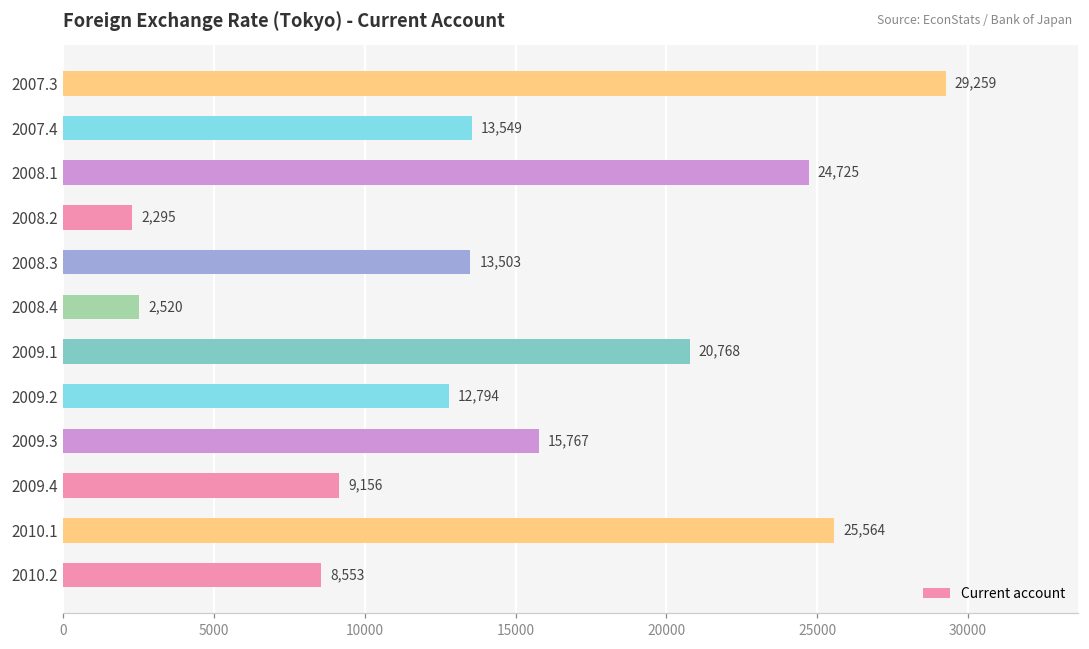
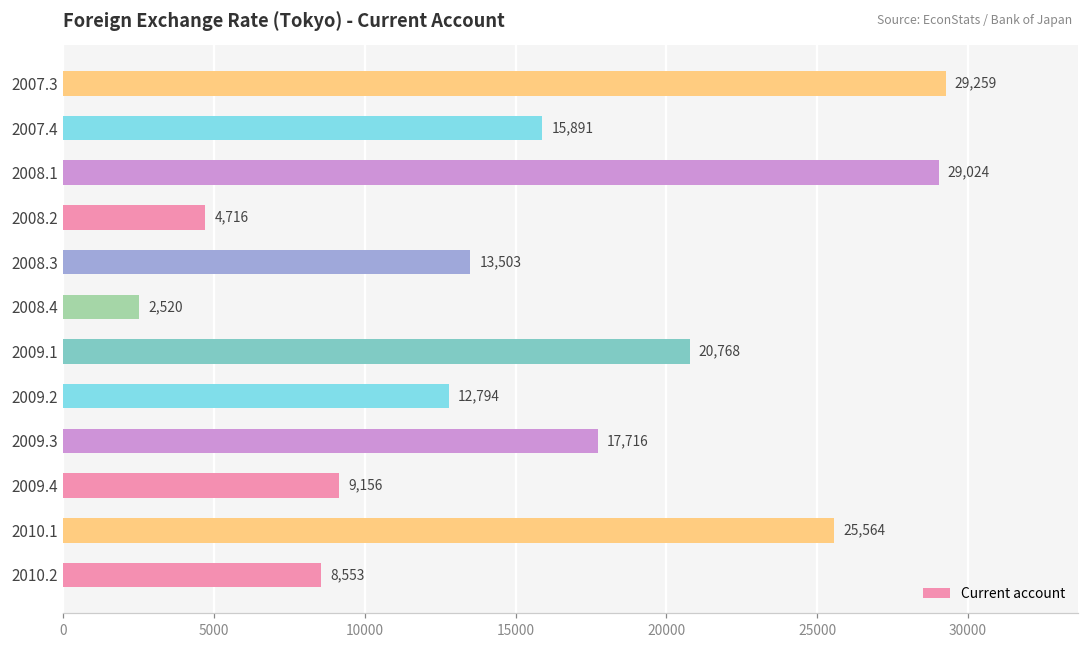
  {
    "2007.3": "29,259",
-   "2007.4": "13,549",
-   "2008.1": "24,725",
-   "2008.2": "2,295",
+   "2007.4": "15,891",
+   "2008.1": "29,024",
+   "2008.2": "4,716",
    "2008.3": "13,503",
    "2008.4": "2,520",
    "2009.1": "20,768",
    "2009.2": "12,794",
-   "2009.3": "15,767",
+   "2009.3": "17,716",
    "2009.4": "9,156",
    "2010.1": "25,564",
    "2010.2": "8,553"
  }
